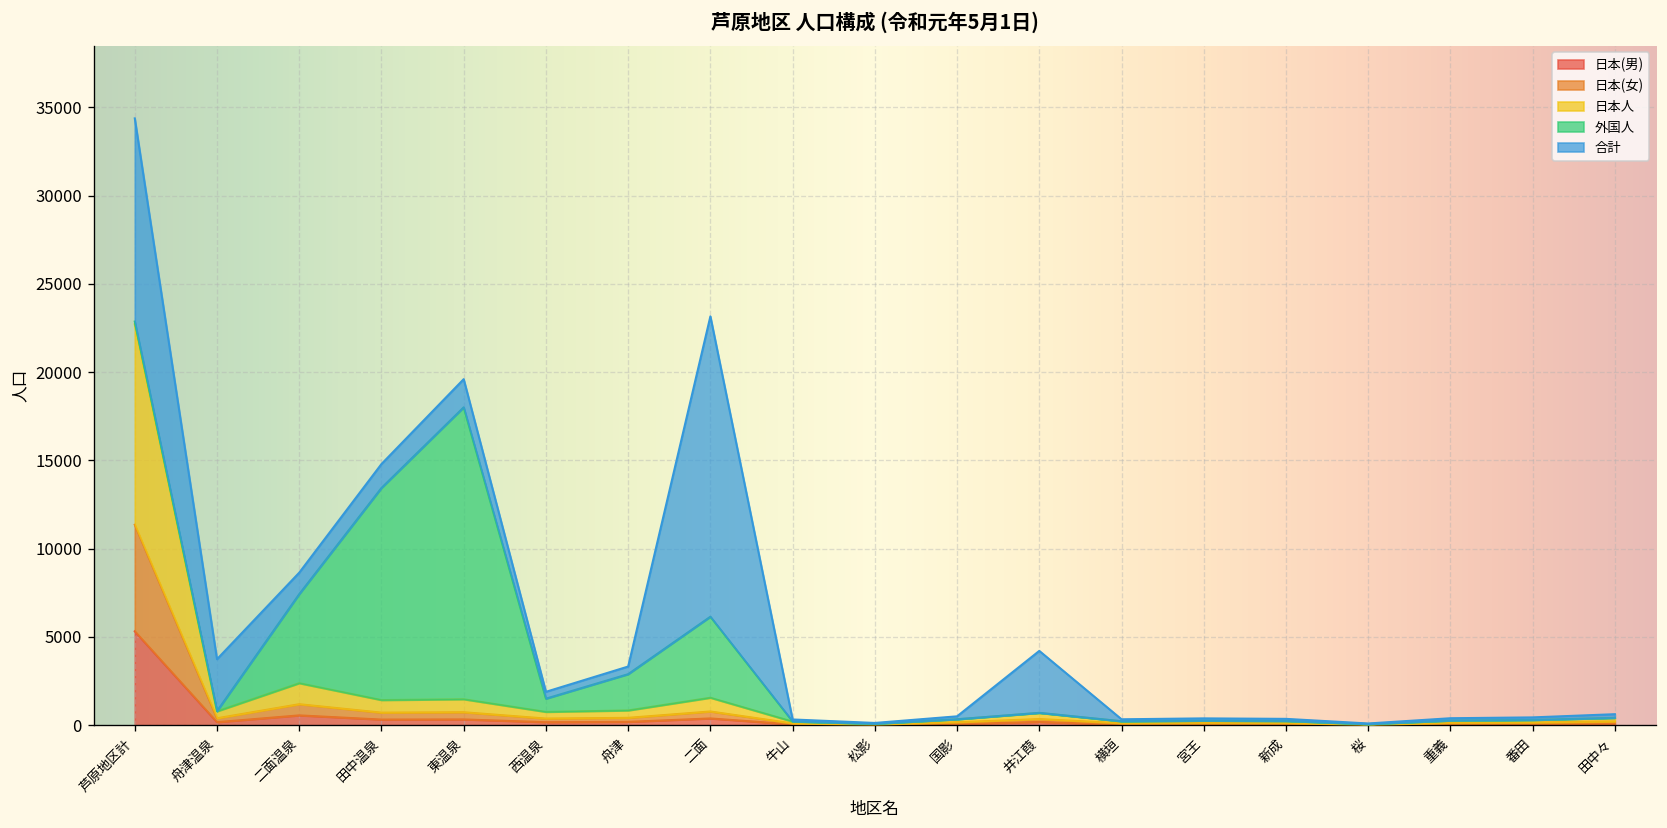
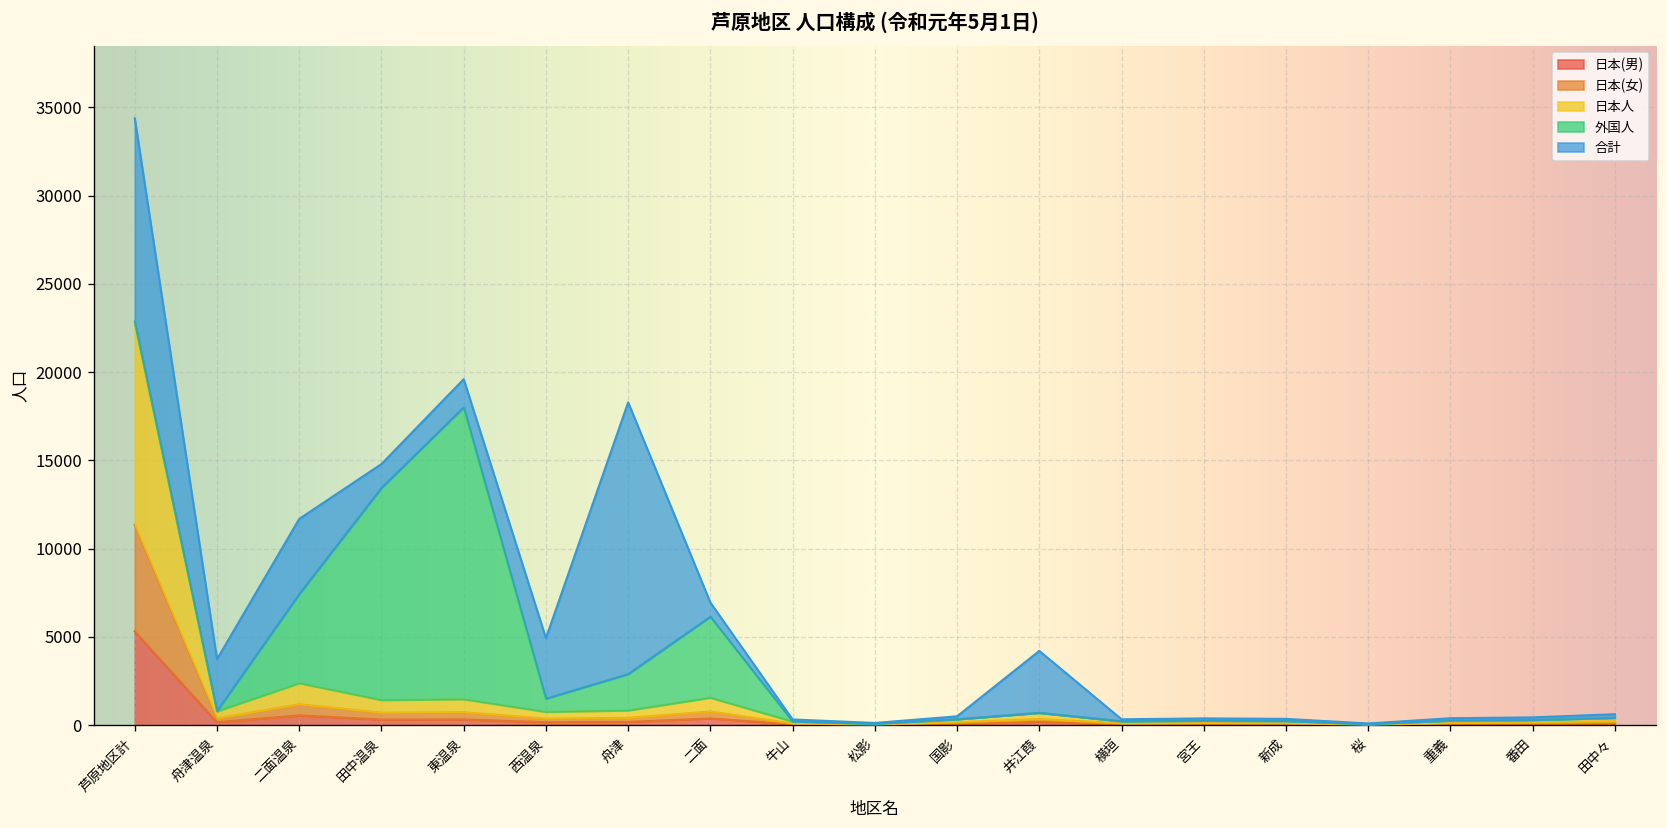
  {
    "日本人": {
      "二面温泉": 1200,
      "田中温泉": 700,
      "東温泉": 700,
      "西温泉": 400,
      "舟津": 400,
      "二面": 800
    },
    "外国人": {
      "二面温泉": 5000,
      "田中温泉": 12000,
      "東温泉": 16500,
      "西温泉": 800,
      "舟津": 2100,
      "二面": 4600
    },
    "合計": {
      "芦原地区計": 11500,
      "舟津温泉": 2900,
-     "二面温泉": 1200,
+     "二面温泉": 4300,
      "田中温泉": 1400,
      "東温泉": 1600,
-     "西温泉": 400,
-     "舟津": 400,
-     "二面": 17000,
+     "西温泉": 3400,
+     "舟津": 15400,
+     "二面": 800,
      "井江葭": 3500,
      "田中々": 200
    }
  }
